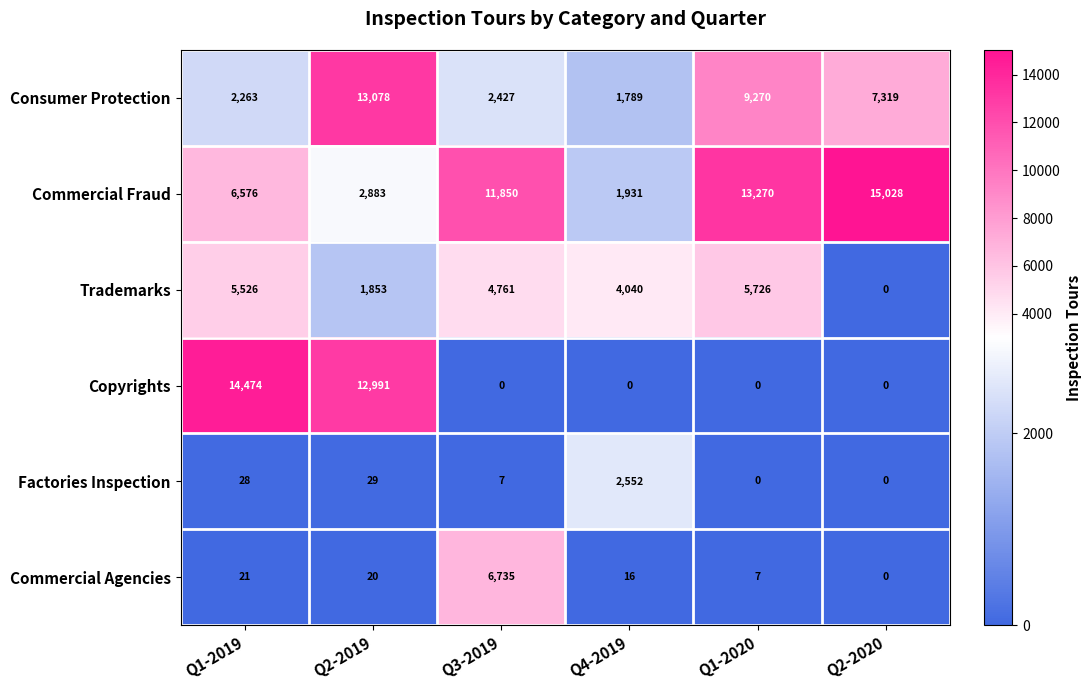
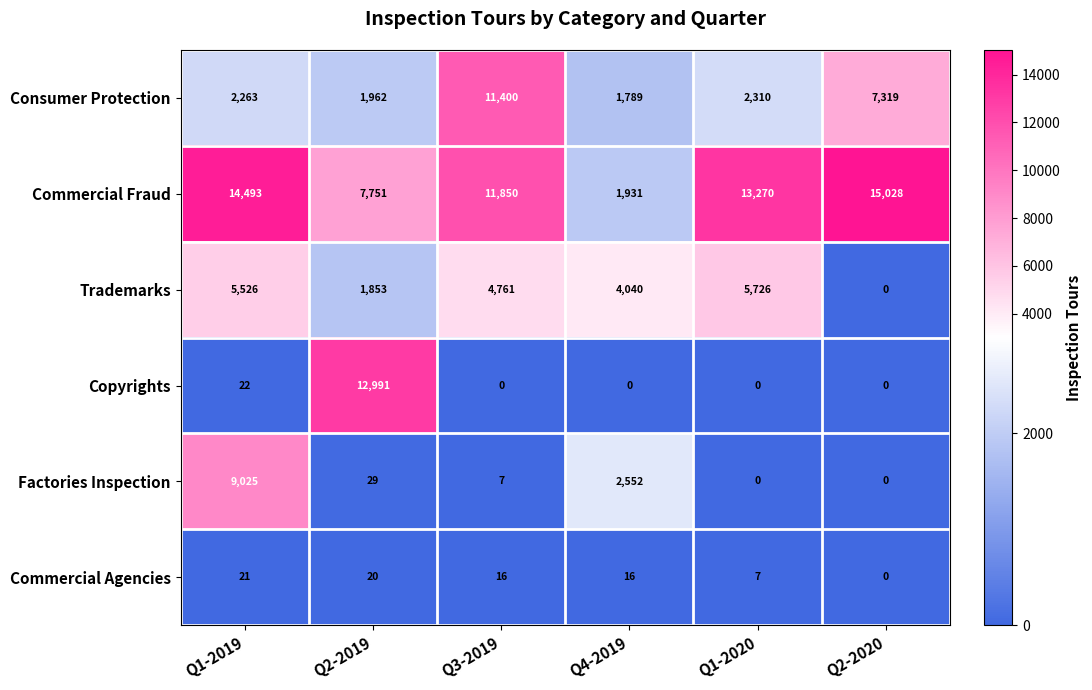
  {
    "Consumer Protection": {
      "Q1-2019": "2,263",
-     "Q2-2019": "13,078",
-     "Q3-2019": "2,427",
+     "Q2-2019": "1,962",
+     "Q3-2019": "11,400",
      "Q4-2019": "1,789",
-     "Q1-2020": "9,270",
+     "Q1-2020": "2,310",
      "Q2-2020": "7,319"
    },
    "Commercial Fraud": {
-     "Q1-2019": "6,576",
-     "Q2-2019": "2,883",
+     "Q1-2019": "14,493",
+     "Q2-2019": "7,751",
      "Q3-2019": "11,850",
      "Q4-2019": "1,931",
      "Q1-2020": "13,270",
      "Q2-2020": "15,028"
    },
    "Trademarks": {
      "Q1-2019": "5,526",
      "Q2-2019": "1,853",
      "Q3-2019": "4,761",
      "Q4-2019": "4,040",
      "Q1-2020": "5,726",
      "Q2-2020": "0"
    },
    "Copyrights": {
-     "Q1-2019": "14,474",
+     "Q1-2019": "22",
      "Q2-2019": "12,991",
      "Q3-2019": "0",
      "Q4-2019": "0",
      "Q1-2020": "0",
      "Q2-2020": "0"
    },
    "Factories Inspection": {
-     "Q1-2019": "28",
+     "Q1-2019": "9,025",
      "Q2-2019": "29",
      "Q3-2019": "7",
      "Q4-2019": "2,552",
      "Q1-2020": "0",
      "Q2-2020": "0"
    },
    "Commercial Agencies": {
      "Q1-2019": "21",
      "Q2-2019": "20",
-     "Q3-2019": "6,735",
+     "Q3-2019": "16",
      "Q4-2019": "16",
      "Q1-2020": "7",
      "Q2-2020": "0"
    }
  }
